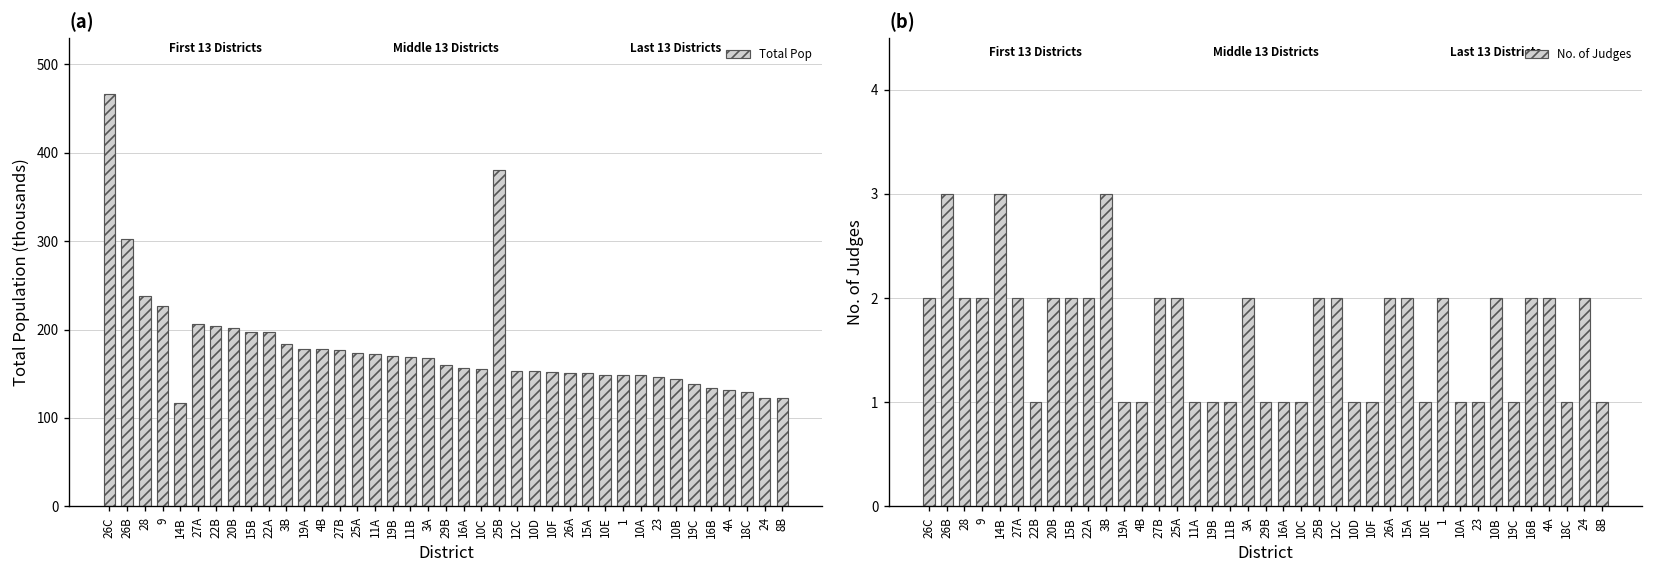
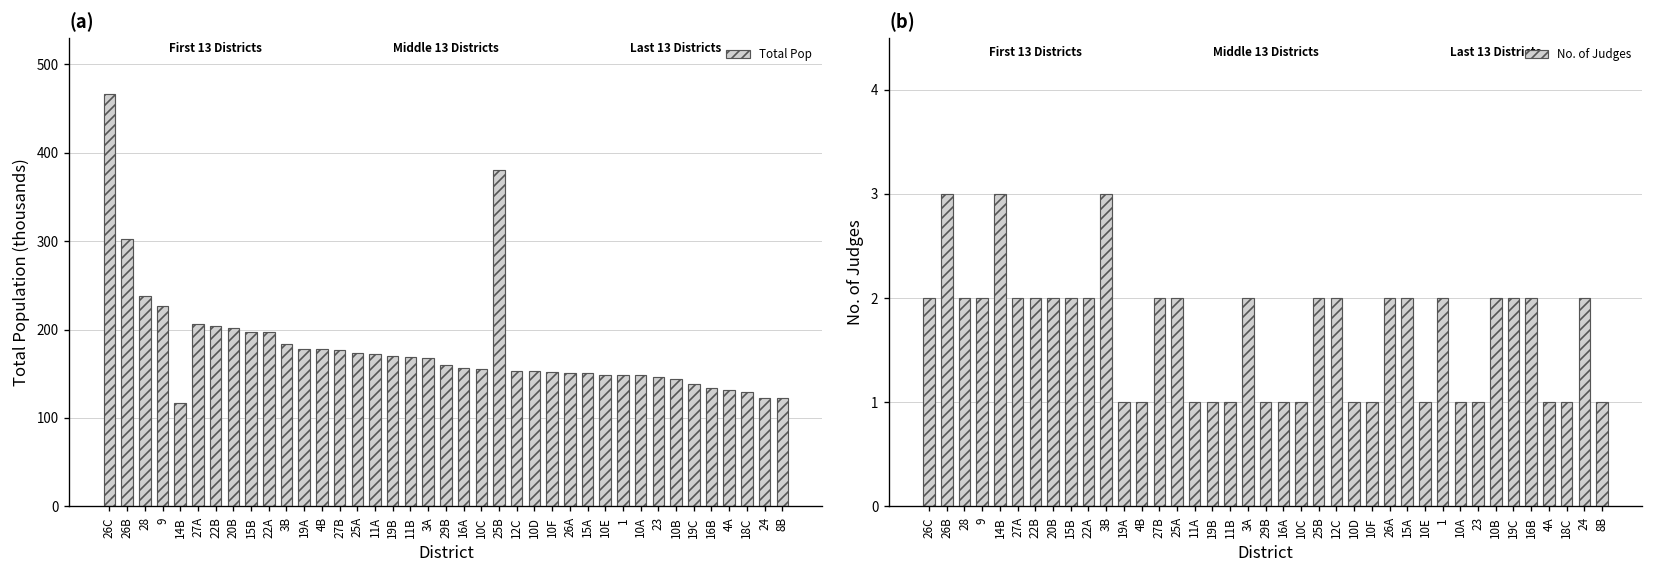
  {
    "(a)": {
      "26C": 470,
      "26B": 300,
      "28": 240,
      "9": 230,
      "14B": 120,
      "27A": 210,
      "22B": 200,
      "20B": 200,
      "15B": 200,
      "22A": 200,
      "3B": 180,
      "19A": 180,
      "4B": 180,
      "27B": 180,
      "25A": 170,
      "11A": 170,
      "19B": 170,
      "11B": 170,
      "3A": 170,
      "29B": 160,
      "16A": 160,
      "10C": 150,
      "25B": 380,
      "12C": 150,
      "10D": 150,
      "10F": 150,
      "26A": 150,
      "15A": 150,
      "10E": 150,
      "1": 150,
      "10A": 150,
      "23": 150,
      "10B": 140,
      "19C": 140,
      "16B": 130,
      "4A": 130,
      "18C": 130,
      "24": 120,
      "8B": 120
    },
    "(b)": {
      "26C": 2,
      "26B": 3,
      "28": 2,
      "9": 2,
      "14B": 3,
      "27A": 2,
-     "22B": 1,
+     "22B": 2,
      "20B": 2,
      "15B": 2,
      "22A": 2,
      "3B": 3,
      "19A": 1,
      "4B": 1,
      "27B": 2,
      "25A": 2,
      "11A": 1,
      "19B": 1,
      "11B": 1,
      "3A": 2,
      "29B": 1,
      "16A": 1,
      "10C": 1,
      "25B": 2,
      "12C": 2,
      "10D": 1,
      "10F": 1,
      "26A": 2,
      "15A": 2,
      "10E": 1,
      "1": 2,
      "10A": 1,
      "23": 1,
      "10B": 2,
-     "19C": 1,
+     "19C": 2,
      "16B": 2,
-     "4A": 2,
+     "4A": 1,
      "18C": 1,
      "24": 2,
      "8B": 1
    }
  }
